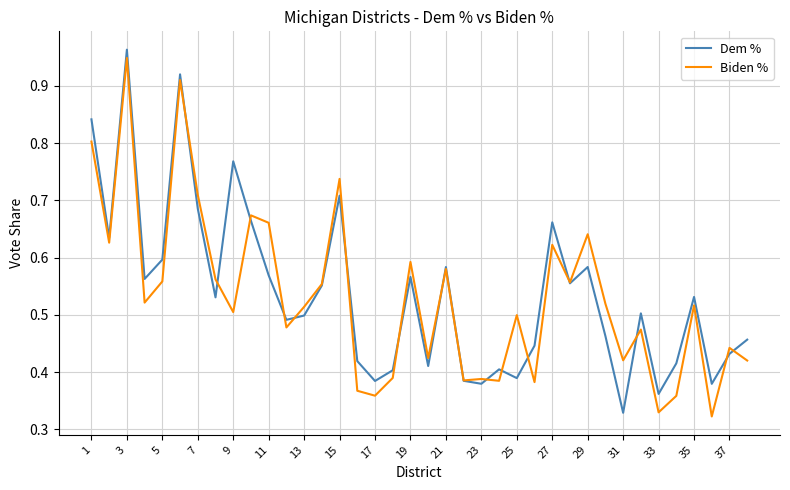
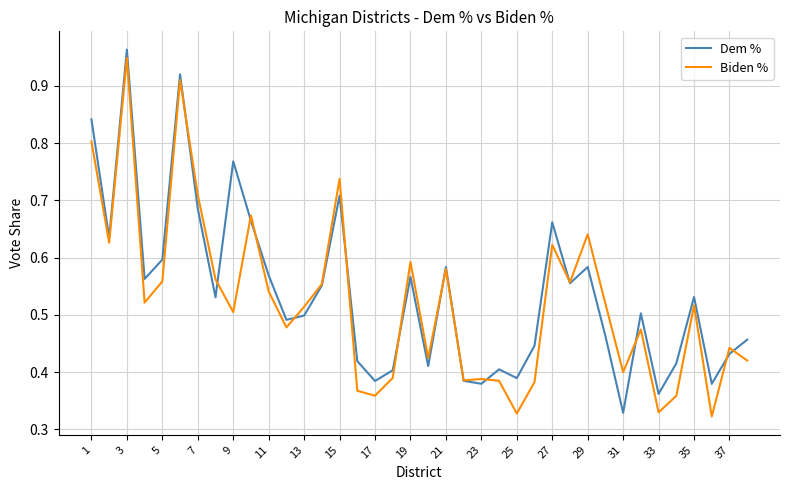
  {
    "Dem %": {
      "1": 0.84,
      "3": 0.96,
      "5": 0.60,
      "7": 0.69,
      "9": 0.77,
      "11": 0.57,
      "13": 0.50,
      "15": 0.71,
      "17": 0.38,
      "19": 0.57,
      "23": 0.38,
      "25": 0.39,
      "27": 0.66,
      "29": 0.58,
      "31": 0.33,
      "33": 0.36,
      "35": 0.53,
      "37": 0.43
    },
    "Biden %": {
      "1": 0.80,
      "3": 0.95,
      "5": 0.56,
      "7": 0.71,
      "9": 0.50,
-     "11": 0.66,
+     "11": 0.54,
      "13": 0.51,
      "15": 0.74,
      "17": 0.36,
      "19": 0.59,
      "23": 0.39,
-     "25": 0.50,
+     "25": 0.33,
      "27": 0.62,
      "29": 0.64,
-     "31": 0.42,
+     "31": 0.40,
      "33": 0.33,
      "35": 0.52,
      "37": 0.44
    }
  }
